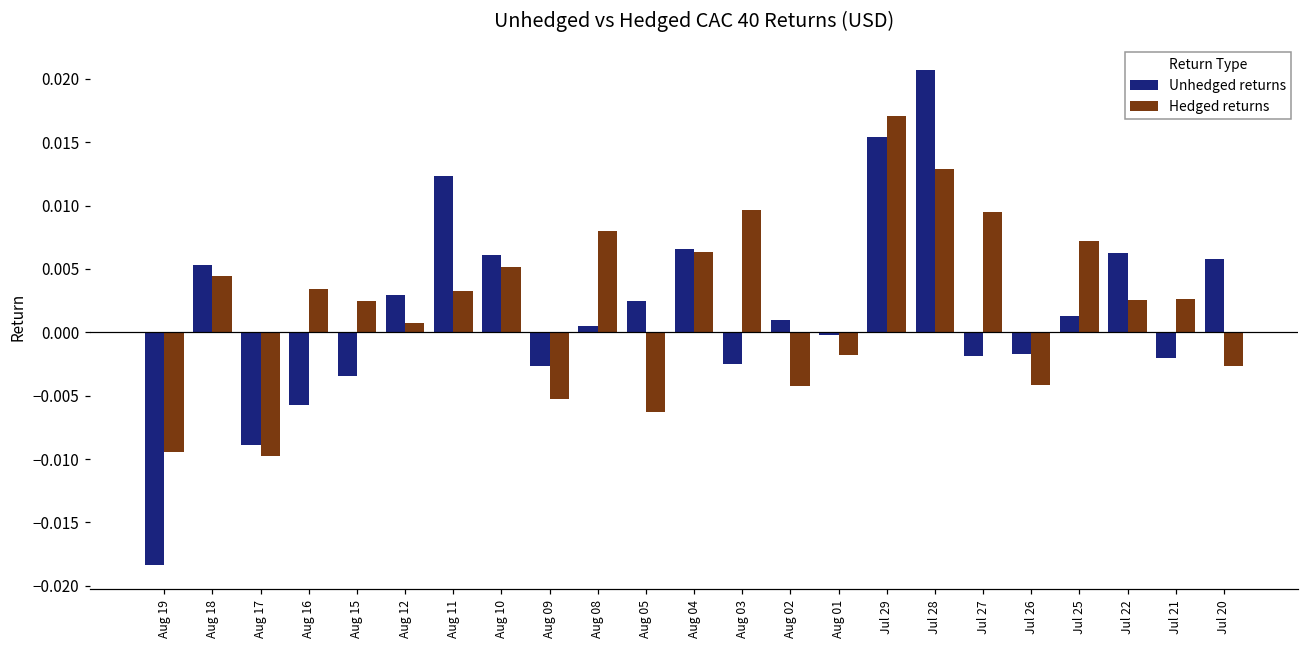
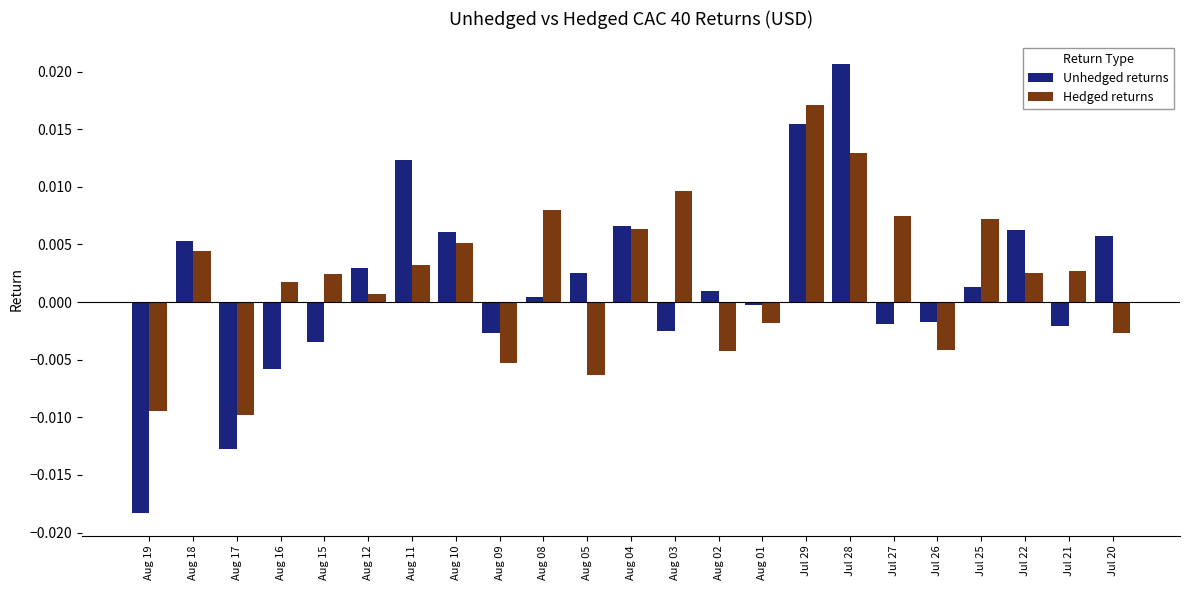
  {
    "Unhedged returns": {
      "Aug 19": -0.0183,
      "Aug 18": 0.0053,
-     "Aug 17": -0.0089,
+     "Aug 17": -0.0128,
      "Aug 16": -0.0058,
      "Aug 15": -0.0035,
      "Aug 12": 0.0030,
      "Aug 11": 0.0123,
      "Aug 10": 0.0061,
      "Aug 09": -0.0026,
      "Aug 08": 0.0005,
      "Aug 05": 0.0025,
      "Aug 04": 0.0066,
      "Aug 03": -0.0025,
      "Aug 02": 0.0010,
      "Aug 01": -0.0002,
      "Jul 29": 0.0154,
      "Jul 28": 0.0207,
      "Jul 27": -0.0019,
      "Jul 26": -0.0017,
      "Jul 25": 0.0013,
      "Jul 22": 0.0063,
      "Jul 21": -0.0020,
      "Jul 20": 0.0058
    },
    "Hedged returns": {
      "Aug 19": -0.0094,
      "Aug 18": 0.0044,
      "Aug 17": -0.0098,
-     "Aug 16": 0.0034,
+     "Aug 16": 0.0018,
      "Aug 15": 0.0025,
      "Aug 12": 0.0007,
      "Aug 11": 0.0032,
      "Aug 10": 0.0051,
      "Aug 09": -0.0053,
      "Aug 08": 0.0080,
      "Aug 05": -0.0063,
      "Aug 04": 0.0064,
      "Aug 03": 0.0097,
      "Aug 02": -0.0042,
      "Aug 01": -0.0018,
      "Jul 29": 0.0171,
      "Jul 28": 0.0129,
-     "Jul 27": 0.0095,
+     "Jul 27": 0.0075,
      "Jul 26": -0.0042,
      "Jul 25": 0.0072,
      "Jul 22": 0.0025,
      "Jul 21": 0.0027,
      "Jul 20": -0.0027
    }
  }
